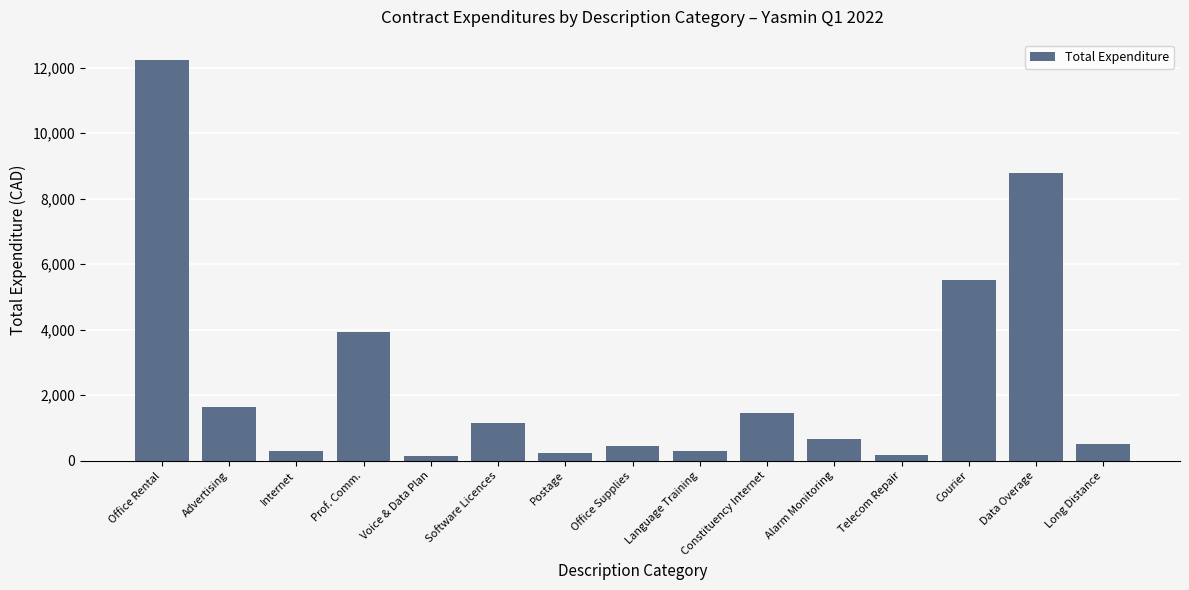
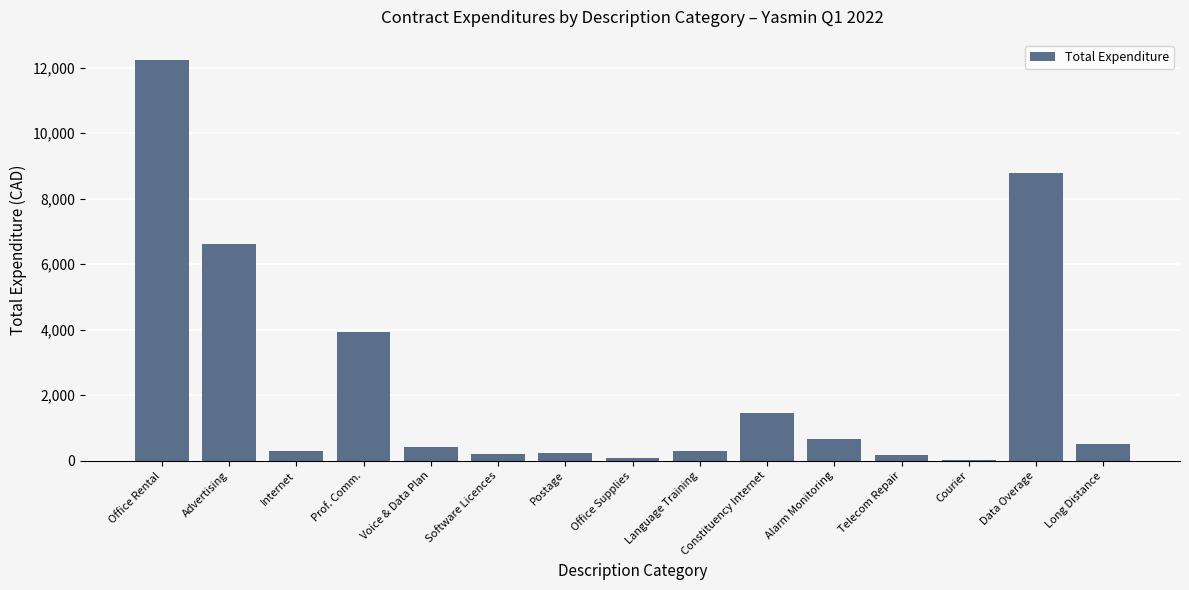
  {
    "Office Rental": "12,200",
-   "Advertising": "1,700",
+   "Advertising": "6,600",
    "Internet": "300",
    "Prof. Comm.": "3,900",
-   "Voice & Data Plan": "100",
-   "Software Licences": "1,100",
+   "Voice & Data Plan": "400",
+   "Software Licences": "200",
    "Postage": "200",
-   "Office Supplies": "500",
+   "Office Supplies": "100",
    "Language Training": "300",
    "Constituency Internet": "1,500",
    "Alarm Monitoring": "700",
    "Telecom Repair": "200",
-   "Courier": "5,500",
+   "Courier": "0",
    "Data Overage": "8,800",
    "Long Distance": "500"
  }
